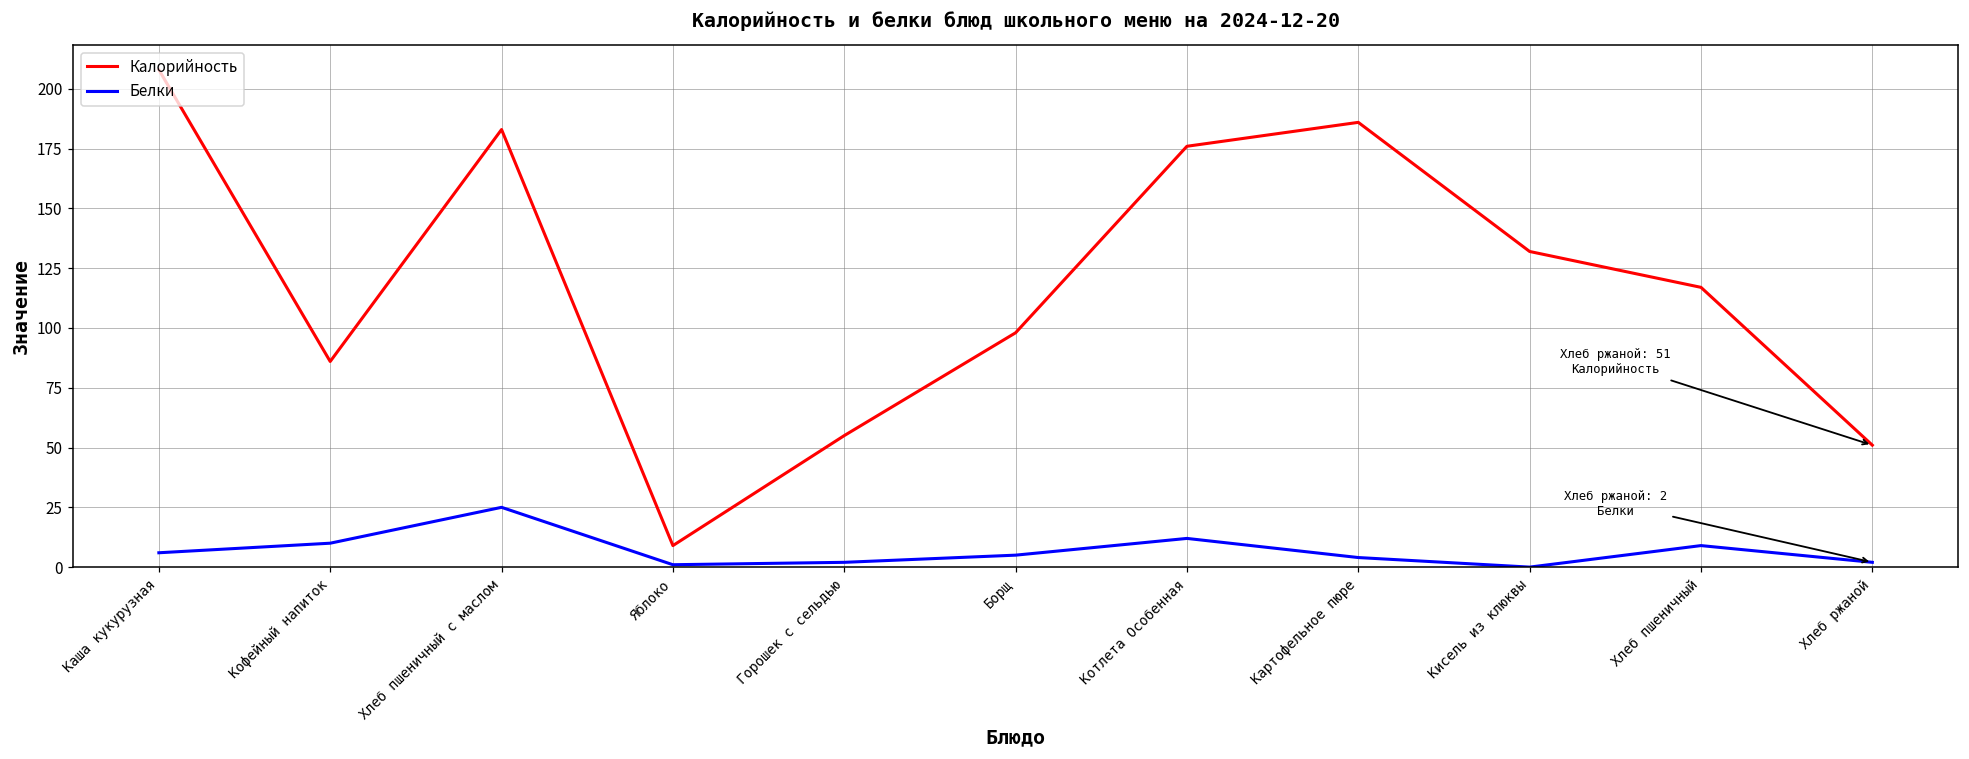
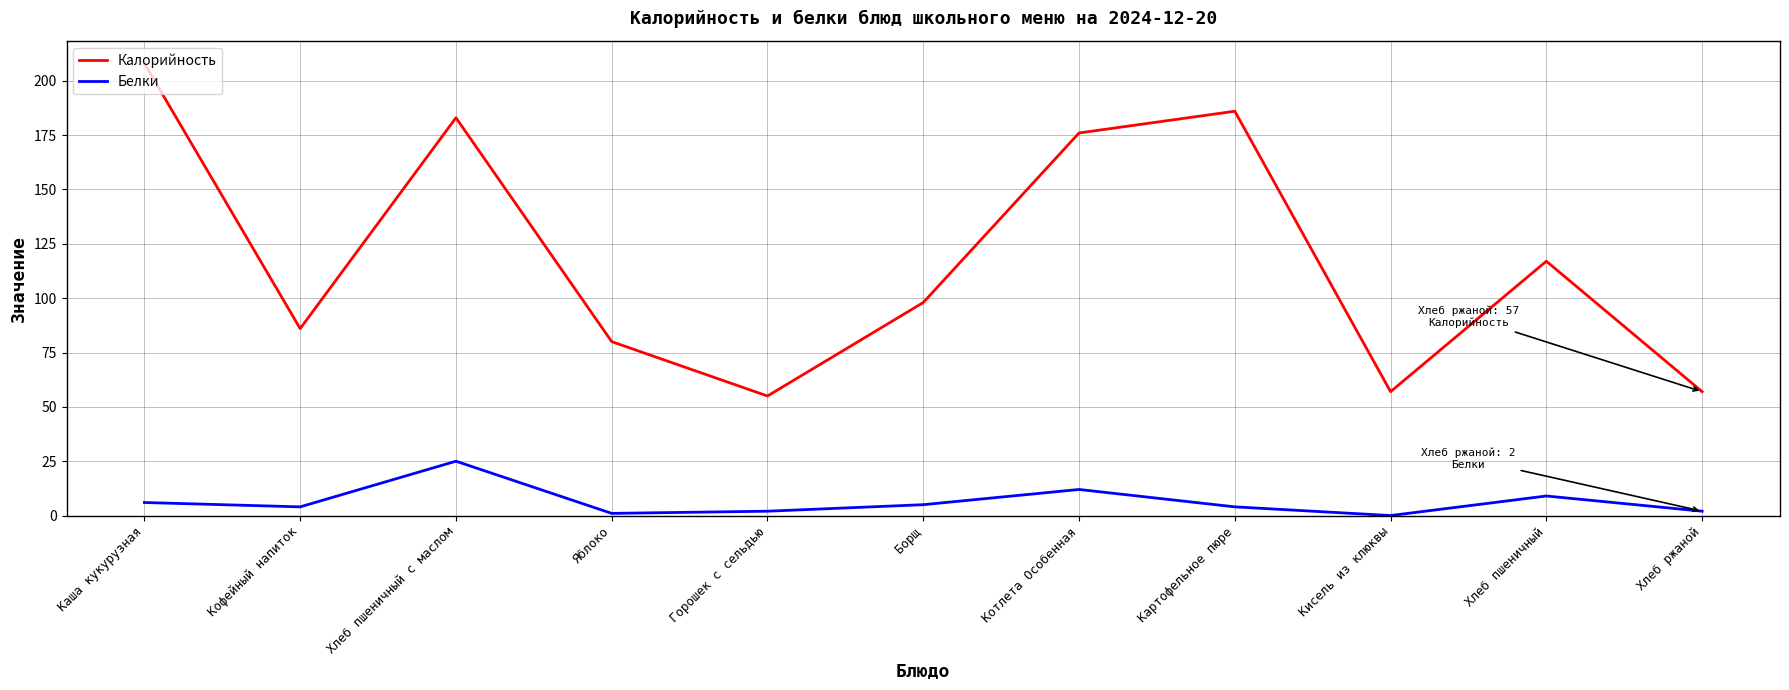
  {
    "Калорийность": {
-     "Яблоко": 9,
-     "Кисель из клюквы": 132,
-     "Хлеб ржаной": 51
+     "Яблоко": 80,
+     "Кисель из клюквы": 57,
+     "Хлеб ржаной": 57
    },
    "Белки": {
      "Каша кукурузная": 6,
-     "Кофейный напиток": 10,
+     "Кофейный напиток": 4,
      "Хлеб пшеничный с маслом": 25,
      "Яблоко": 1,
      "Горошек с сельдью": 2,
      "Борщ": 5,
      "Котлета Особенная": 12,
      "Картофельное пюре": 4,
      "Кисель из клюквы": 0,
      "Хлеб ржаной": 2
    }
  }
